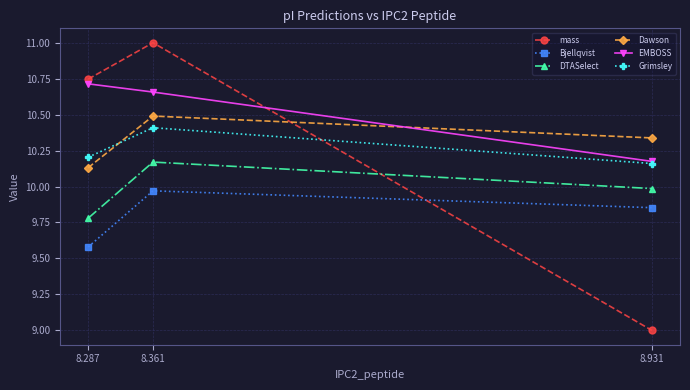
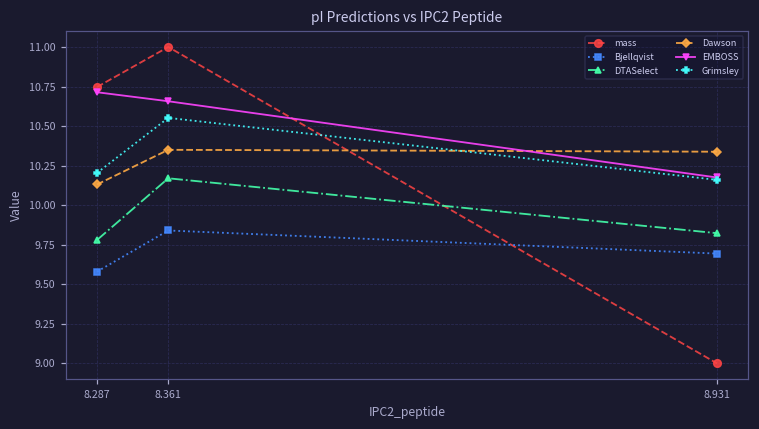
  {
    "mass": {
      "8.287": 10.75,
      "8.361": 11.00,
      "8.931": 9.00
    },
    "Bjellqvist": {
      "8.287": 9.58,
-     "8.361": 9.97,
-     "8.931": 9.85
+     "8.361": 9.84,
+     "8.931": 9.69
    },
    "DTASelect": {
      "8.287": 9.78,
      "8.361": 10.17,
-     "8.931": 9.99
+     "8.931": 9.82
    },
    "Dawson": {
      "8.287": 10.13,
-     "8.361": 10.49,
+     "8.361": 10.35,
      "8.931": 10.34
    },
    "EMBOSS": {
      "8.287": 10.71,
      "8.361": 10.66
    },
    "Grimsley": {
      "8.287": 10.20,
-     "8.361": 10.41
+     "8.361": 10.55
    }
  }
